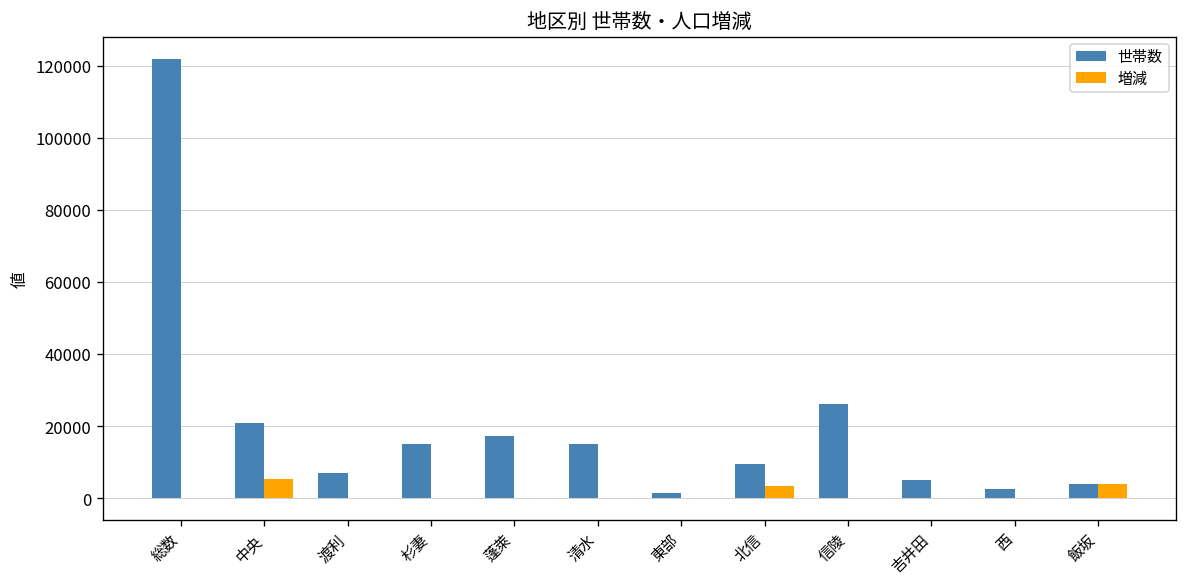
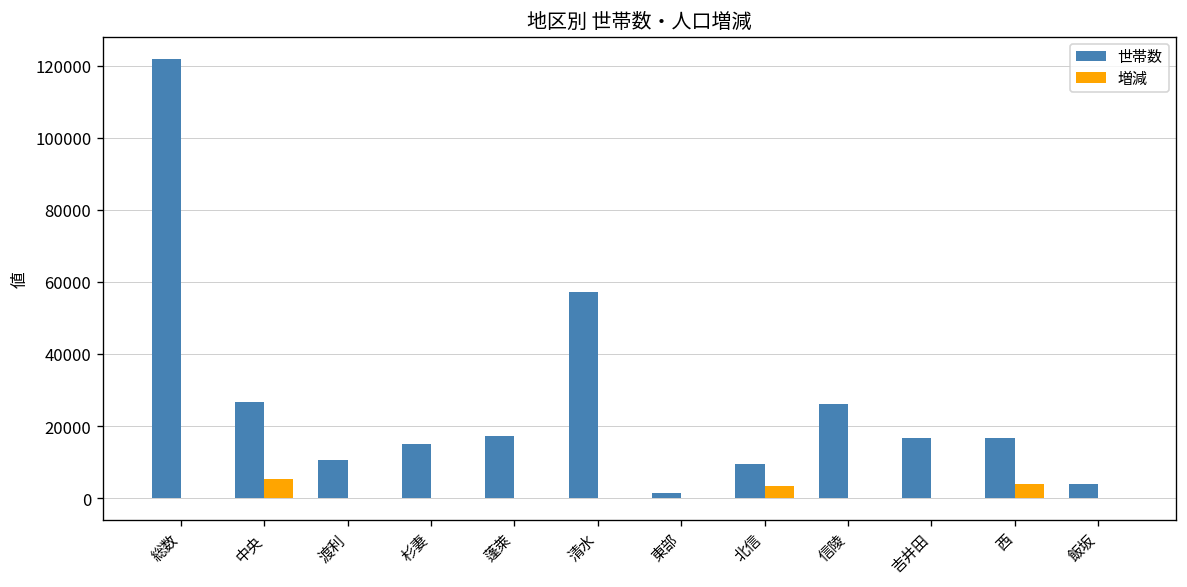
  {
    "世帯数": {
      "総数": 122000,
-     "中央": 21000,
-     "渡利": 7000,
+     "中央": 27000,
+     "渡利": 11000,
      "杉妻": 15000,
      "蓬萊": 17000,
-     "清水": 15000,
+     "清水": 57000,
      "東部": 1000,
      "北信": 9000,
      "信陵": 26000,
-     "吉井田": 5000,
-     "西": 3000,
+     "吉井田": 17000,
+     "西": 17000,
      "飯坂": 4000
    },
    "増減": {
      "中央": 5000,
      "北信": 3000,
-     "西": 0,
-     "飯坂": 4000
+     "西": 4000,
+     "飯坂": 0
    }
  }
